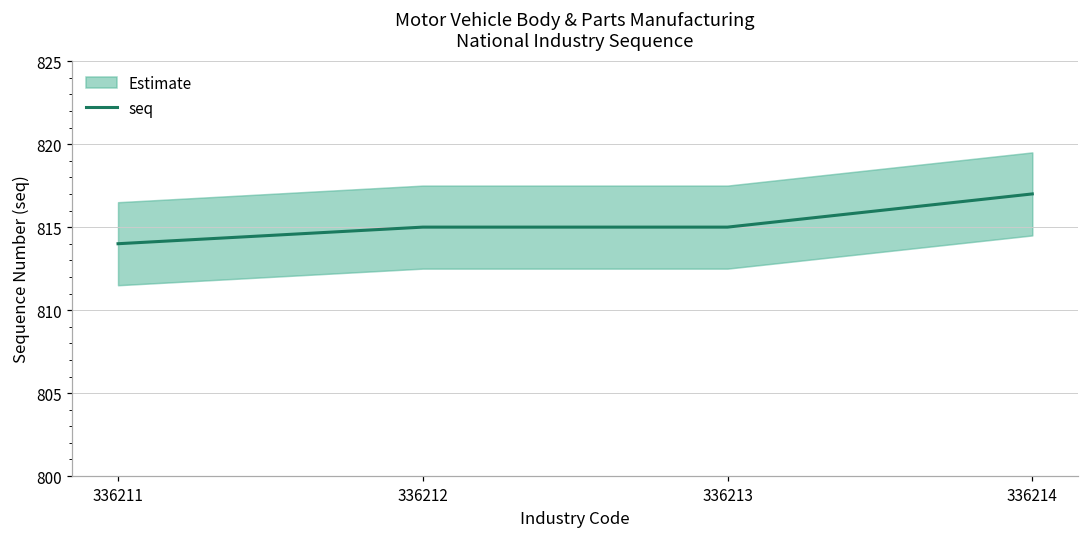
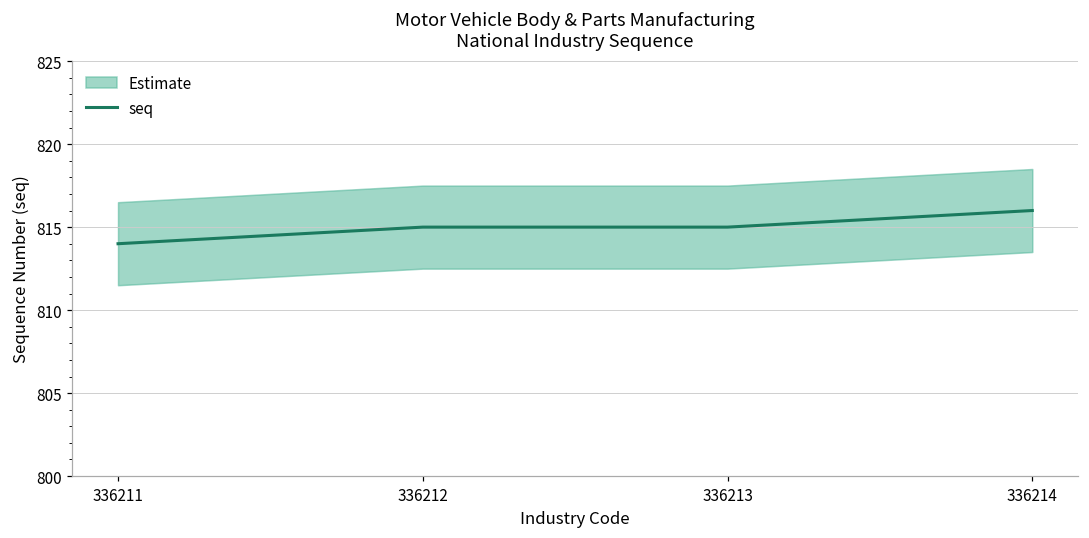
  {
    "seq": {
      "336211": 814,
      "336212": 815,
      "336213": 815,
-     "336214": 817
+     "336214": 816
    }
  }
